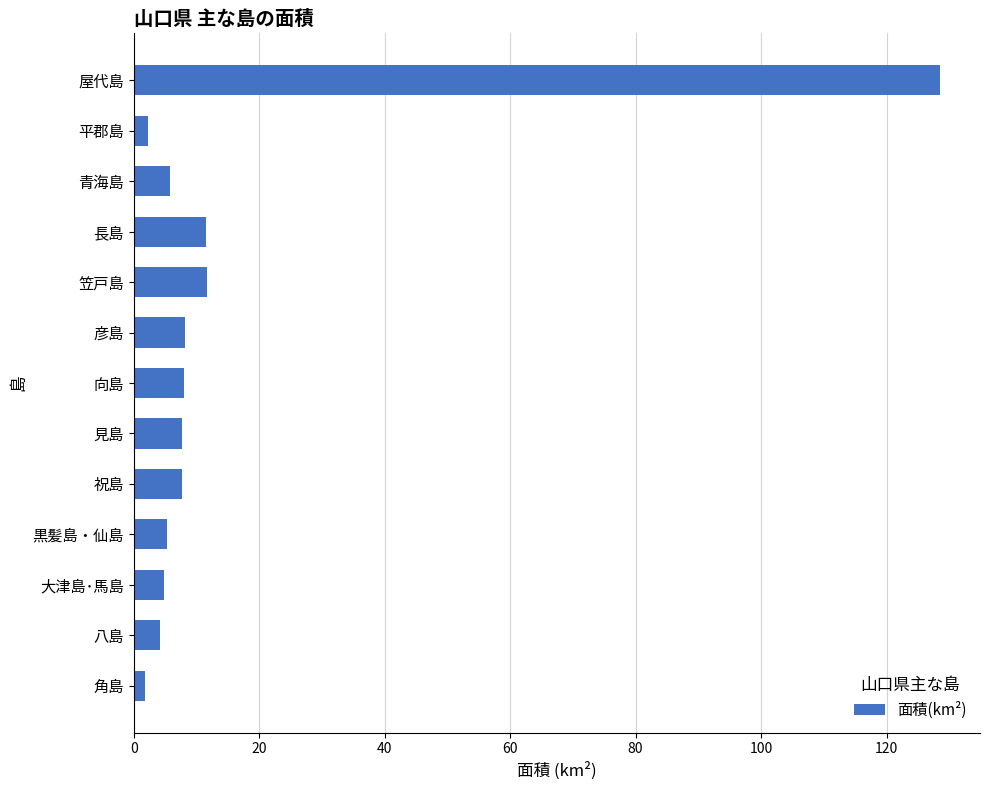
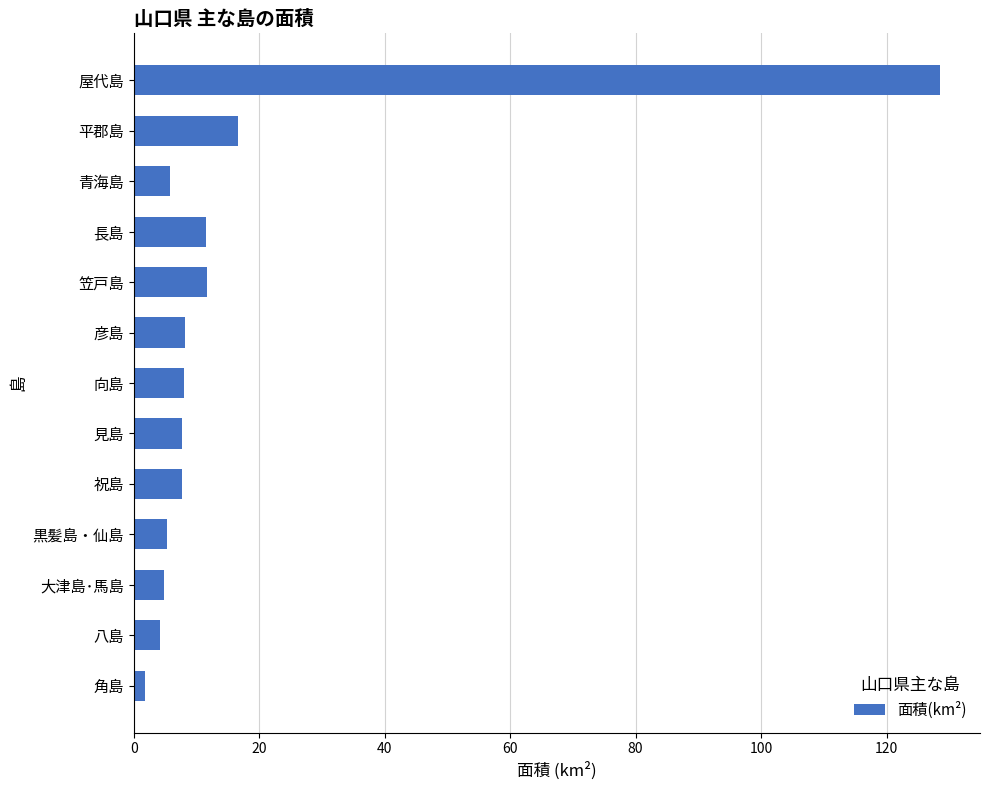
  {
    "屋代島": 128,
-   "平郡島": 2,
+   "平郡島": 17,
    "青海島": 6,
    "長島": 11,
    "笠戸島": 12,
    "彦島": 8,
    "向島": 8,
    "見島": 8,
    "祝島": 8,
    "黒髪島・仙島": 5,
    "大津島･馬島": 5,
    "八島": 4,
    "角島": 2
  }
